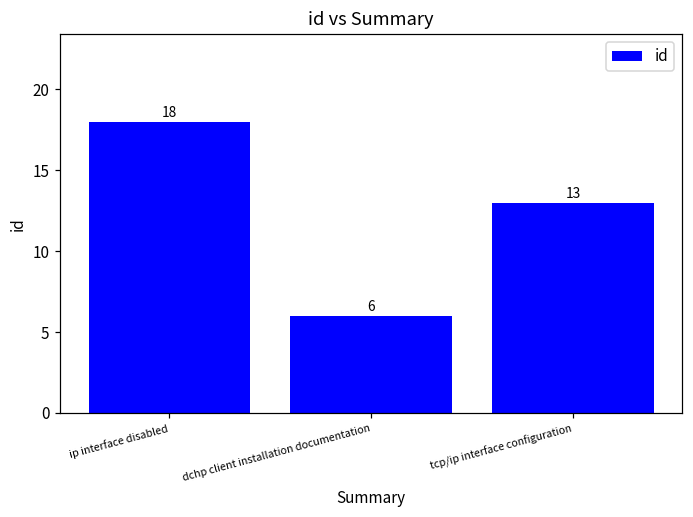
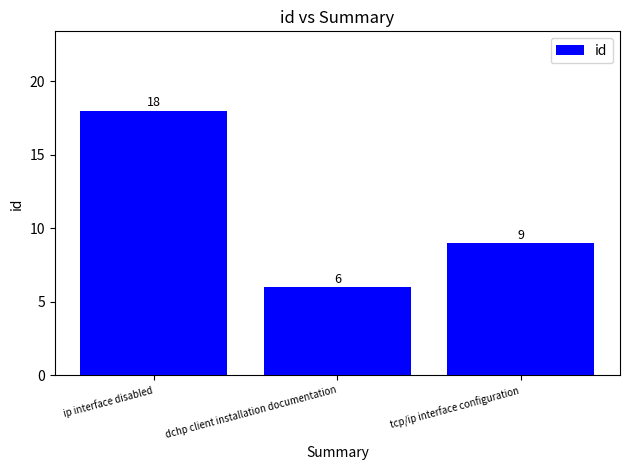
  {
    "ip interface disabled": 18,
    "dchp client installation documentation": 6,
-   "tcp/ip interface configuration": 13
+   "tcp/ip interface configuration": 9
  }
